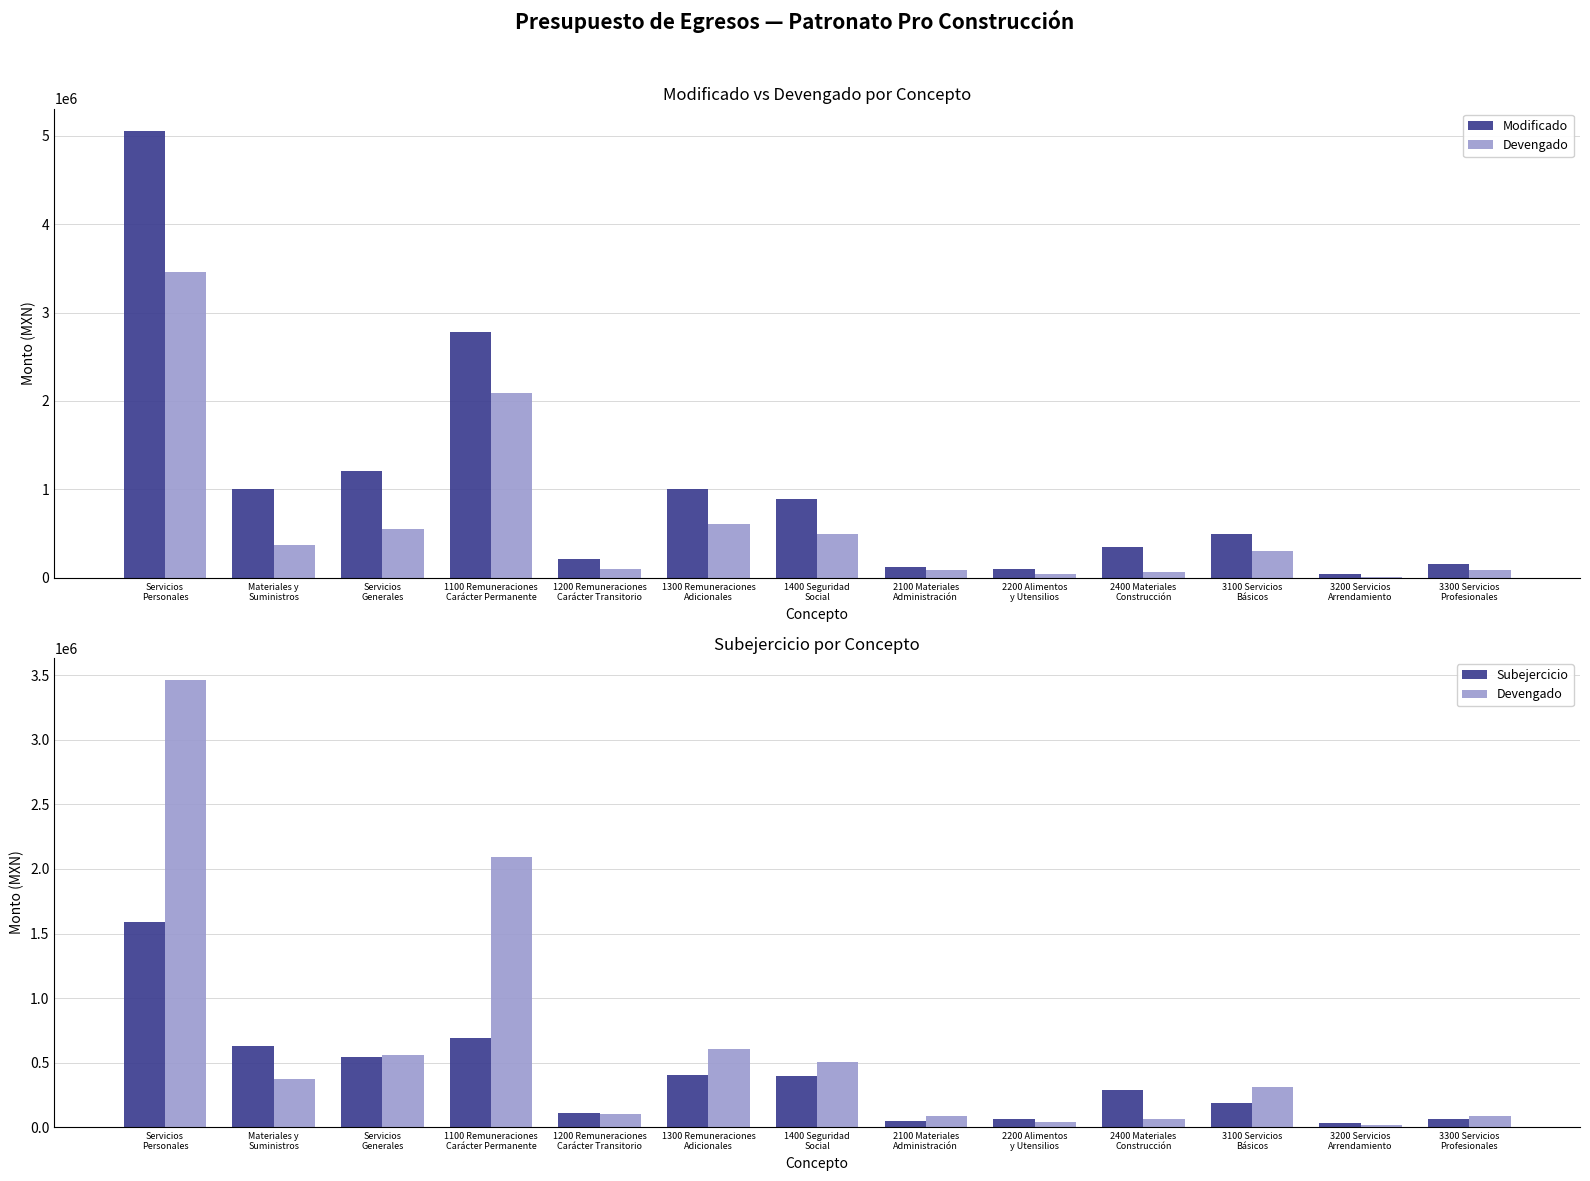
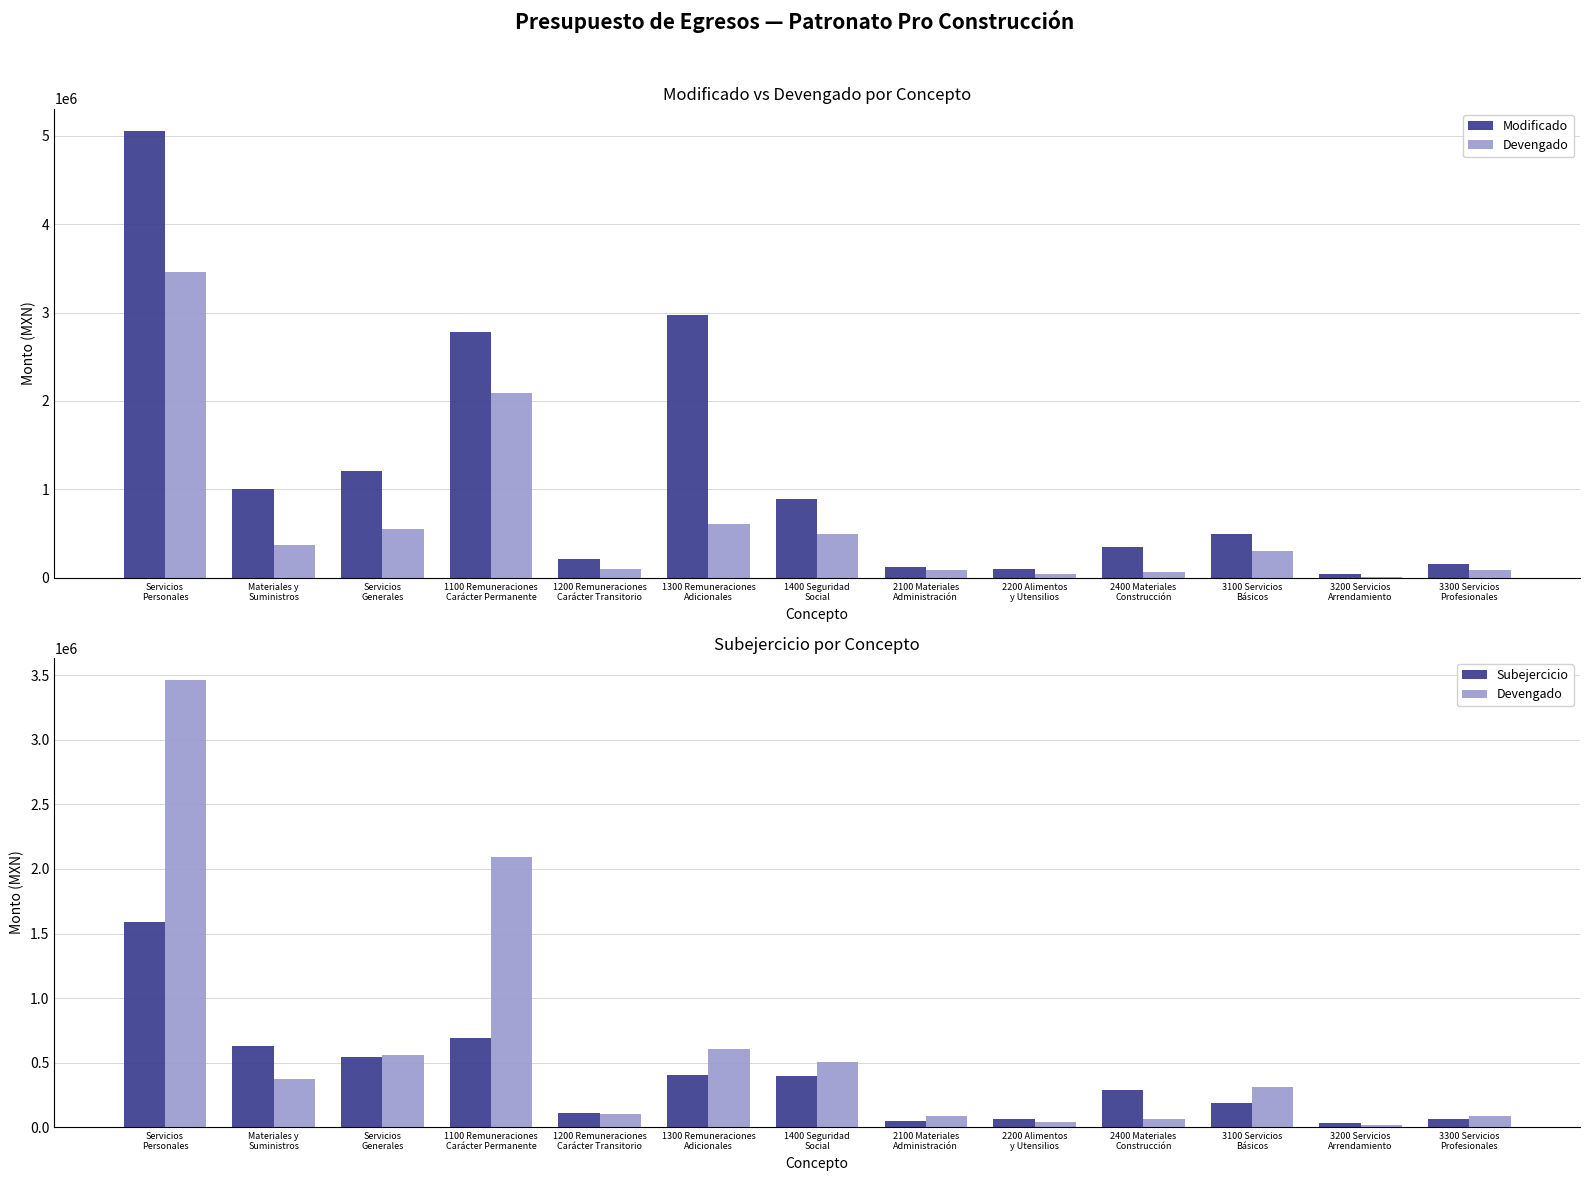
  {
    "Modificado vs Devengado por Concepto": {
      "Modificado": {
        "Servicios Personales": 5100000,
        "Materiales y Suministros": 1000000,
        "Servicios Generales": 1200000,
        "1100 Remuneraciones Carácter Permanente": 2800000,
        "1200 Remuneraciones Carácter Transitorio": 200000,
-       "1300 Remuneraciones Adicionales": 1000000,
+       "1300 Remuneraciones Adicionales": 3000000,
        "1400 Seguridad Social": 900000,
        "2100 Materiales Administración": 100000,
        "2200 Alimentos y Utensilios": 100000,
        "2400 Materiales Construcción": 400000,
        "3100 Servicios Básicos": 500000,
        "3200 Servicios Arrendamiento": 0,
        "3300 Servicios Profesionales": 200000
      },
      "Devengado": {
        "Servicios Personales": 3500000,
        "Materiales y Suministros": 400000,
        "Servicios Generales": 600000,
        "1100 Remuneraciones Carácter Permanente": 2100000,
        "1200 Remuneraciones Carácter Transitorio": 100000,
        "1300 Remuneraciones Adicionales": 600000,
        "1400 Seguridad Social": 500000,
        "2100 Materiales Administración": 100000,
        "2200 Alimentos y Utensilios": 0,
        "2400 Materiales Construcción": 100000,
        "3100 Servicios Básicos": 300000,
        "3300 Servicios Profesionales": 100000
      }
    },
    "Subejercicio por Concepto": {
      "Subejercicio": {
        "Servicios Personales": 1590000,
        "Materiales y Suministros": 630000,
        "Servicios Generales": 540000,
        "1100 Remuneraciones Carácter Permanente": 690000,
        "1200 Remuneraciones Carácter Transitorio": 110000,
        "1300 Remuneraciones Adicionales": 400000,
        "1400 Seguridad Social": 390000,
        "2100 Materiales Administración": 40000,
        "2200 Alimentos y Utensilios": 60000,
        "2400 Materiales Construcción": 290000,
        "3100 Servicios Básicos": 190000,
        "3200 Servicios Arrendamiento": 30000,
        "3300 Servicios Profesionales": 70000
      },
      "Devengado": {
        "Servicios Personales": 3460000,
        "Materiales y Suministros": 370000,
        "Servicios Generales": 560000,
        "1100 Remuneraciones Carácter Permanente": 2090000,
        "1200 Remuneraciones Carácter Transitorio": 100000,
        "1300 Remuneraciones Adicionales": 600000,
        "1400 Seguridad Social": 500000,
        "2100 Materiales Administración": 80000,
        "2200 Alimentos y Utensilios": 40000,
        "2400 Materiales Construcción": 60000,
        "3100 Servicios Básicos": 310000,
        "3300 Servicios Profesionales": 90000
      }
    }
  }
